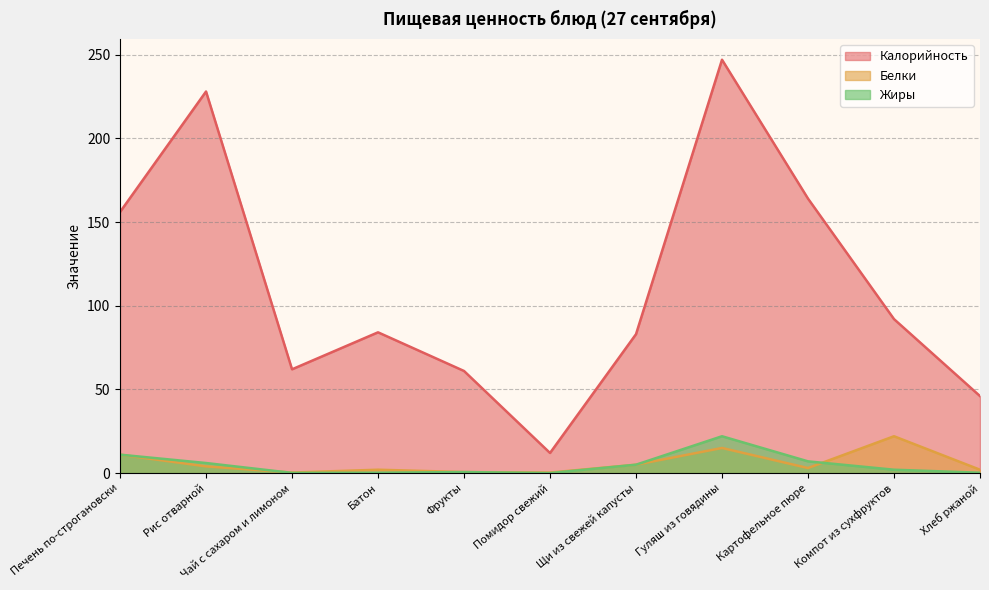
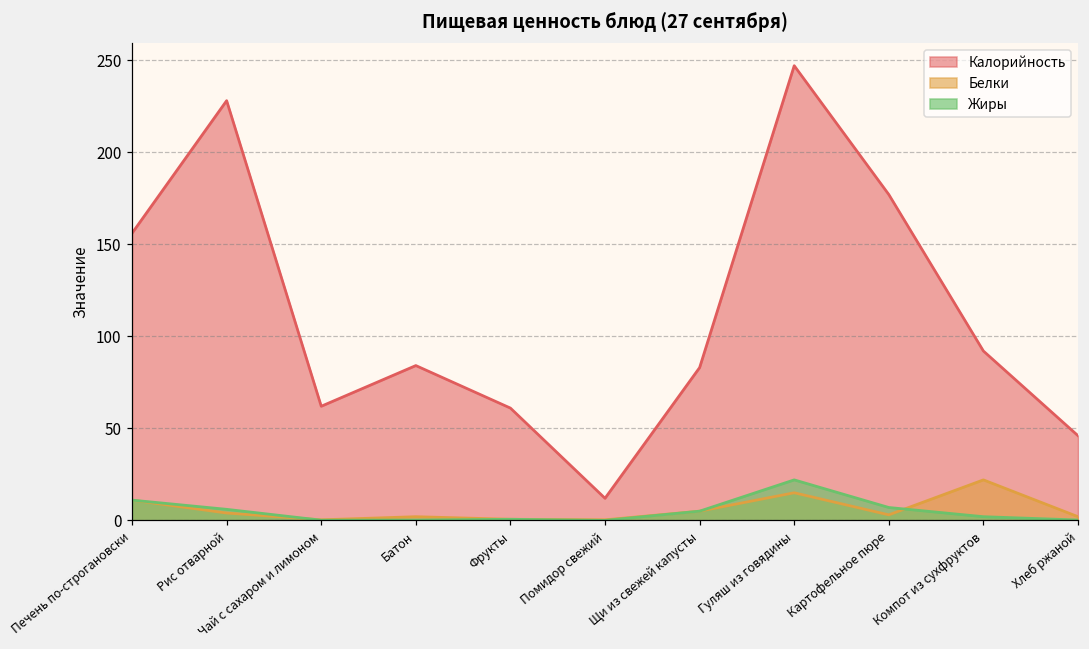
  {
    "Калорийность": {
      "Печень по-строгановски": 156,
      "Рис отварной": 228,
      "Чай с сахаром и лимоном": 62,
      "Батон": 84,
      "Фрукты": 61,
      "Помидор свежий": 12,
      "Щи из свежей капусты": 83,
      "Гуляш из говядины": 247,
-     "Картофельное пюре": 164,
+     "Картофельное пюре": 177,
      "Компот из сухфруктов": 92,
      "Хлеб ржаной": 46
    },
    "Белки": {
      "Рис отварной": 4,
      "Батон": 2,
      "Гуляш из говядины": 15,
      "Картофельное пюре": 3,
      "Компот из сухфруктов": 22,
      "Хлеб ржаной": 2
    },
    "Жиры": {
      "Рис отварной": 6,
      "Батон": 0,
      "Гуляш из говядины": 22,
      "Картофельное пюре": 7,
      "Компот из сухфруктов": 2,
      "Хлеб ржаной": 0
    }
  }
